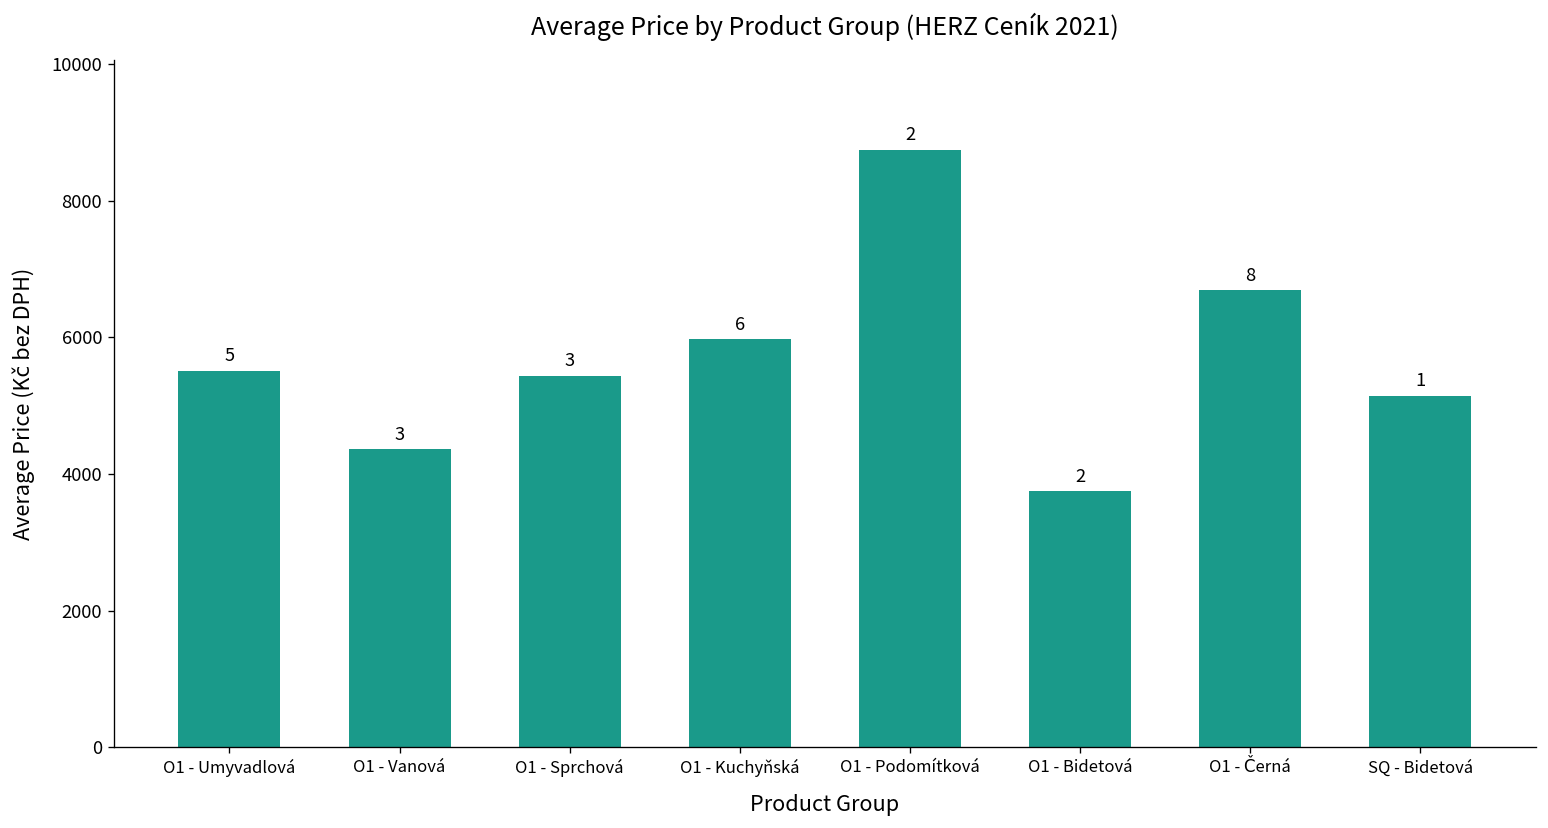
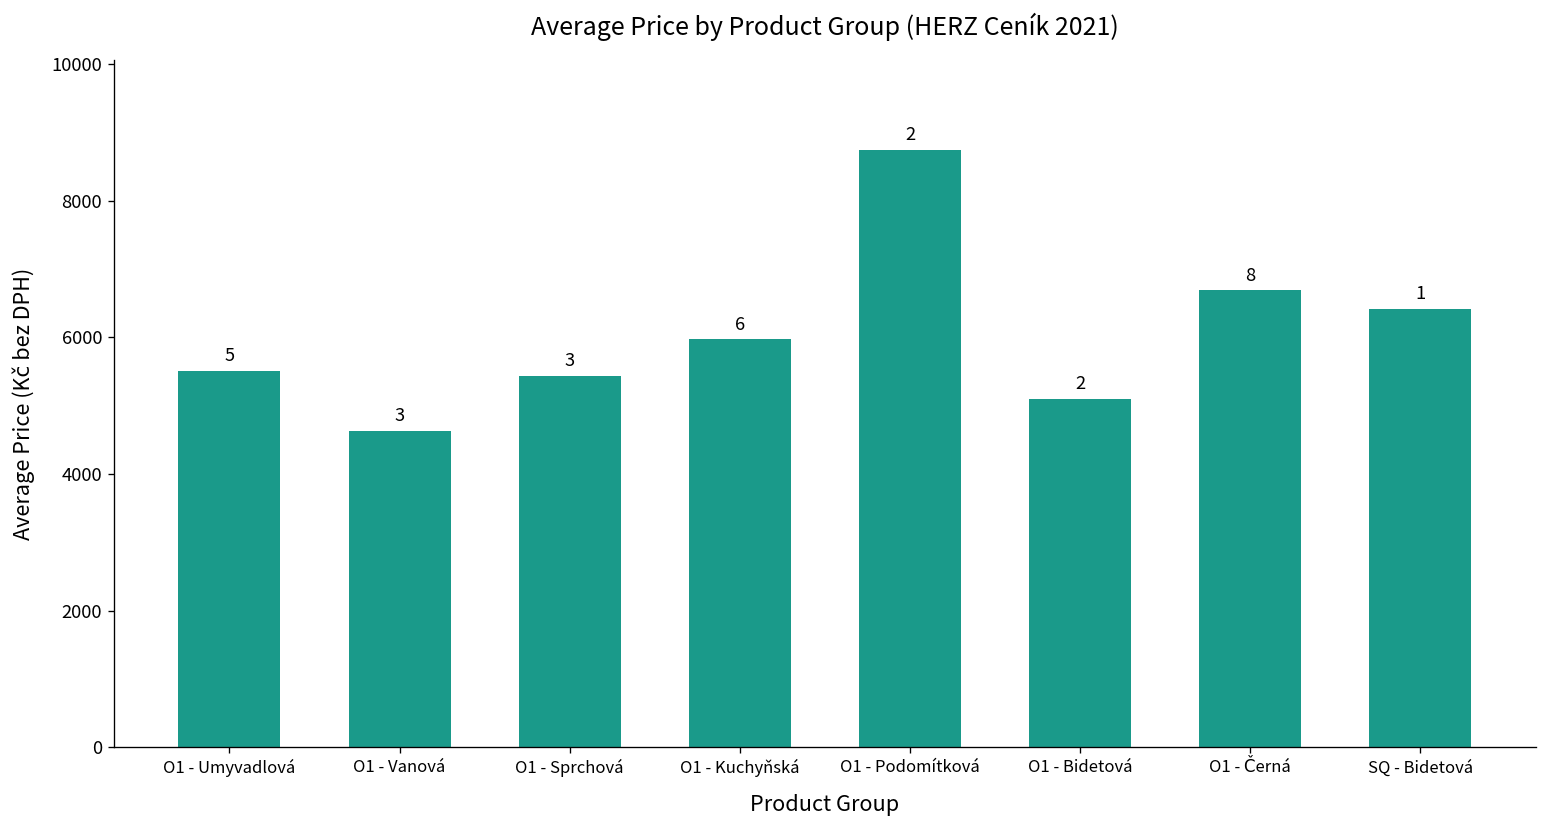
  {
-   "O1 - Vanová": 4400,
-   "O1 - Bidetová": 3700,
-   "SQ - Bidetová": 5100
+   "O1 - Vanová": 4600,
+   "O1 - Bidetová": 5100,
+   "SQ - Bidetová": 6400
  }
